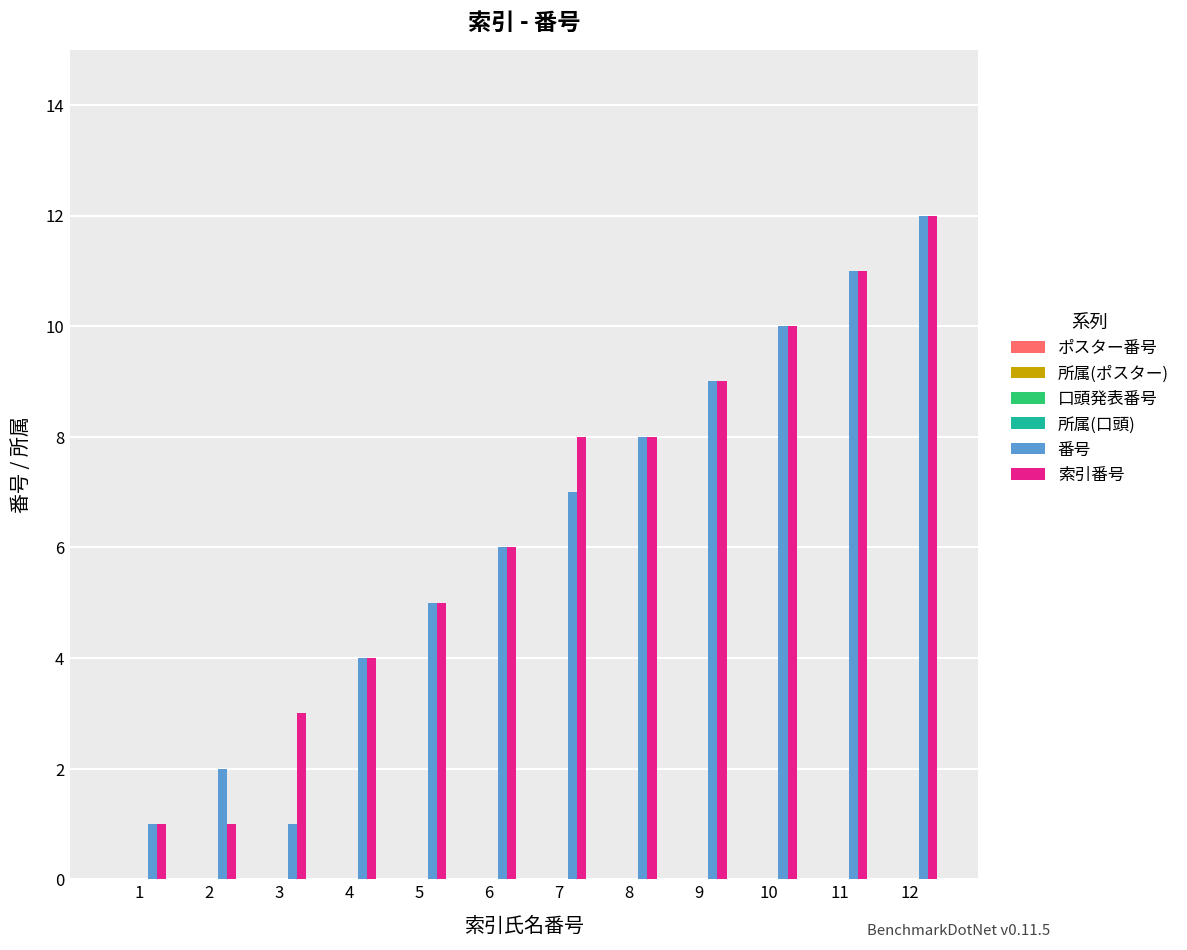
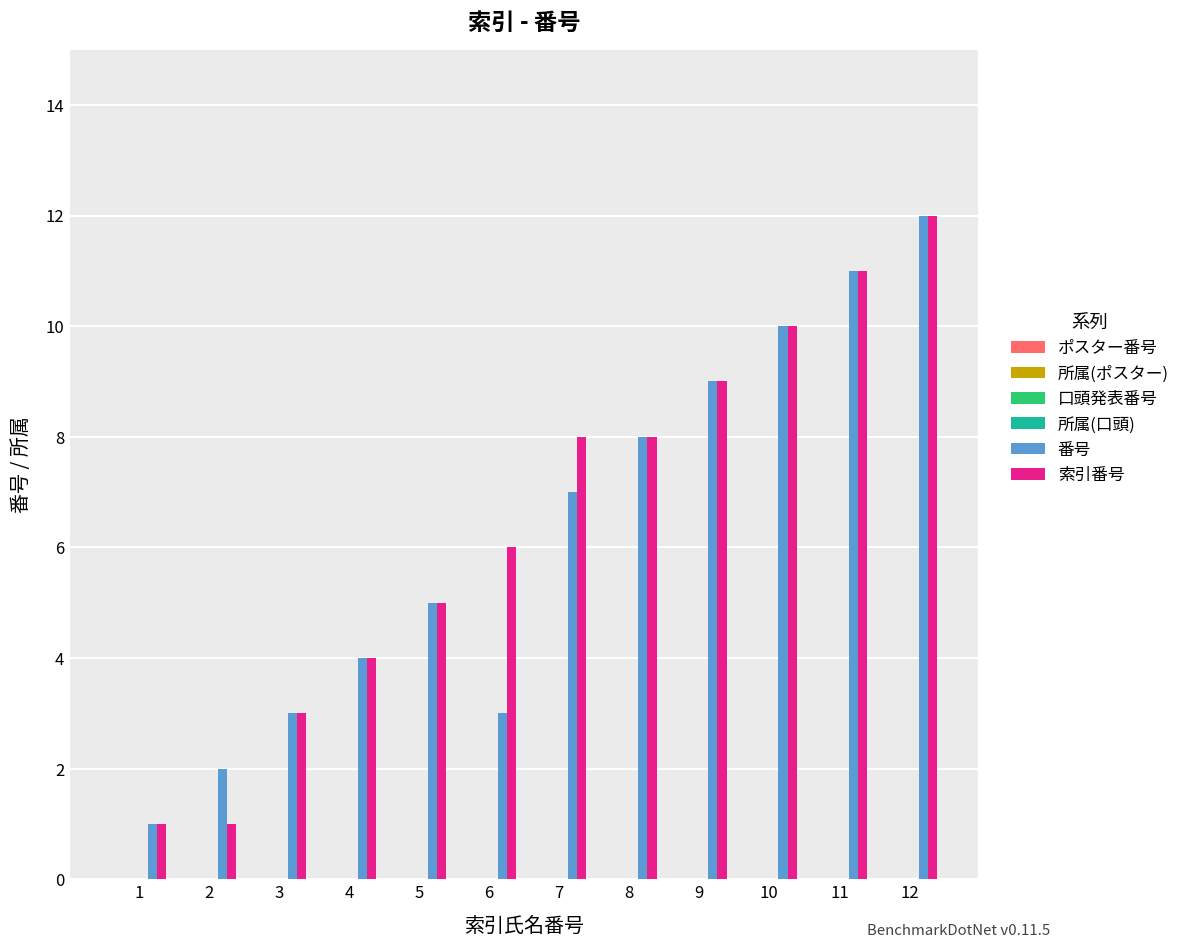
  {
    "ポスター番号": {
      "1": 0,
      "2": 0,
      "3": 0,
      "4": 0,
      "5": 0,
      "6": 0,
      "7": 0,
      "8": 0,
      "9": 0,
      "10": 0,
      "11": 0,
      "12": 0
    },
    "所属(ポスター)": {
      "1": 0,
      "2": 0,
      "3": 0,
      "4": 0,
      "5": 0,
      "6": 0,
      "7": 0,
      "8": 0,
      "9": 0,
      "10": 0,
      "11": 0,
      "12": 0
    },
    "番号": {
      "1": 1,
      "2": 2,
-     "3": 1,
+     "3": 3,
      "4": 4,
      "5": 5,
-     "6": 6,
+     "6": 3,
      "7": 7,
      "8": 8,
      "9": 9,
      "10": 10,
      "11": 11,
      "12": 12
    },
    "索引番号": {
      "1": 1,
      "2": 1,
      "3": 3,
      "4": 4,
      "5": 5,
      "6": 6,
      "7": 8,
      "8": 8,
      "9": 9,
      "10": 10,
      "11": 11,
      "12": 12
    }
  }
